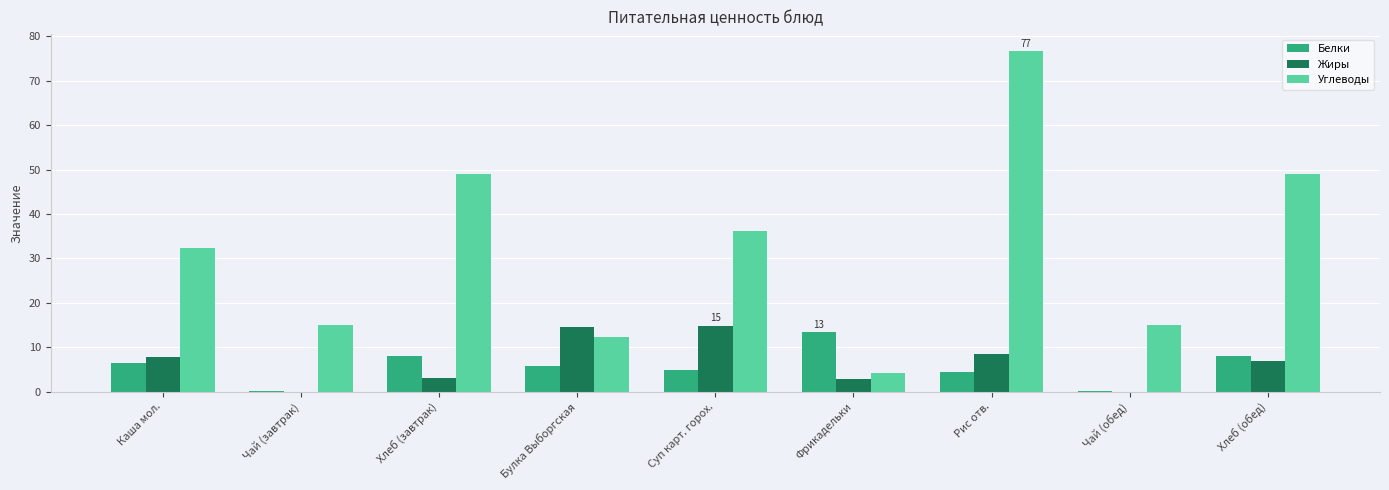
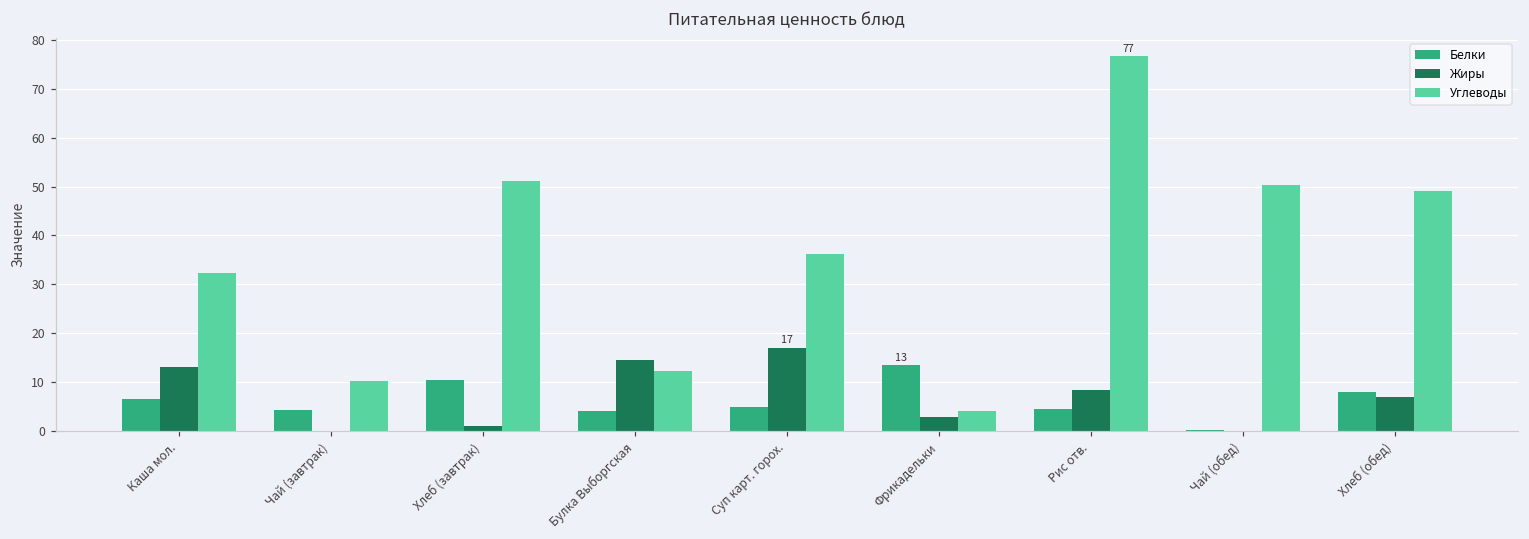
  {
    "Белки": {
      "Каша мол.": 7,
-     "Чай (завтрак)": 0,
-     "Хлеб (завтрак)": 8,
-     "Булка Выборгская": 6,
+     "Чай (завтрак)": 4,
+     "Хлеб (завтрак)": 11,
+     "Булка Выборгская": 4,
      "Суп карт. горох.": 5,
      "Рис отв.": 5,
      "Хлеб (обед)": 8
    },
    "Жиры": {
-     "Каша мол.": 8,
-     "Хлеб (завтрак)": 3,
-     "Суп карт. горох.": 15
+     "Каша мол.": 13,
+     "Хлеб (завтрак)": 1,
+     "Суп карт. горох.": 17
    },
    "Углеводы": {
      "Каша мол.": 32,
-     "Чай (завтрак)": 15,
-     "Хлеб (завтрак)": 49,
+     "Чай (завтрак)": 10,
+     "Хлеб (завтрак)": 51,
      "Булка Выборгская": 12,
      "Суп карт. горох.": 36,
      "Фрикадельки": 4,
-     "Чай (обед)": 15,
+     "Чай (обед)": 50,
      "Хлеб (обед)": 49
    }
  }
